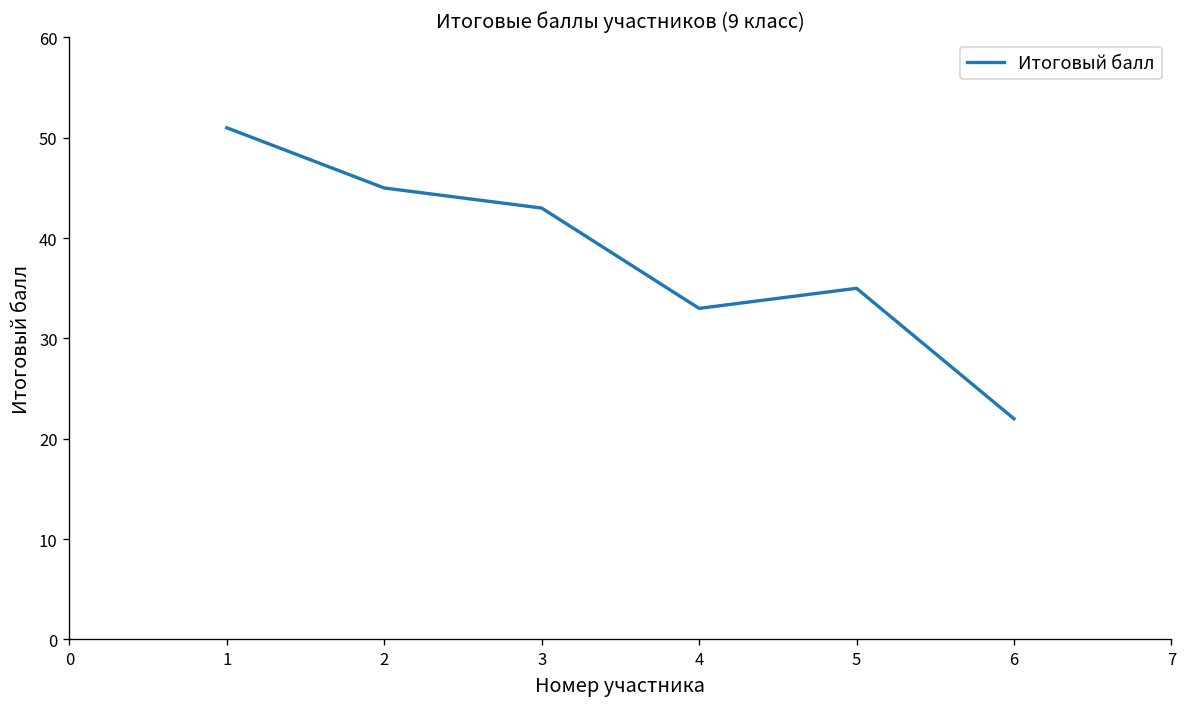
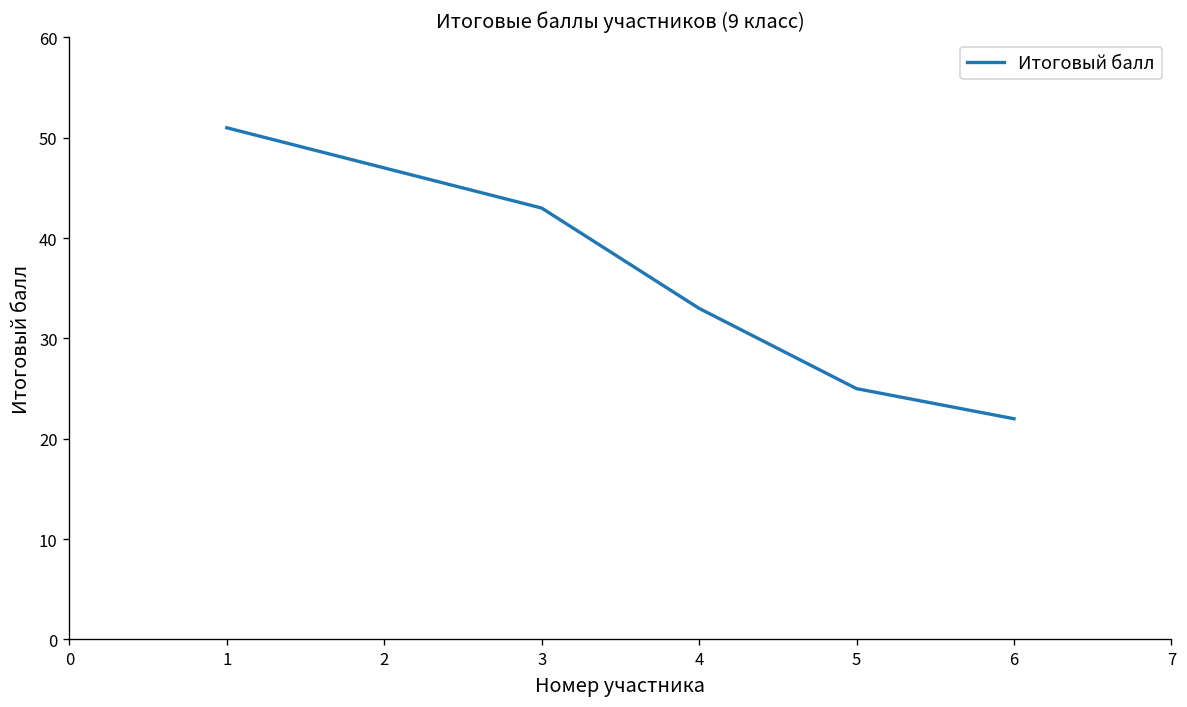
  {
    "1": 51,
-   "2": 45,
+   "2": 47,
    "3": 43,
    "4": 33,
-   "5": 35,
+   "5": 25,
    "6": 22
  }
